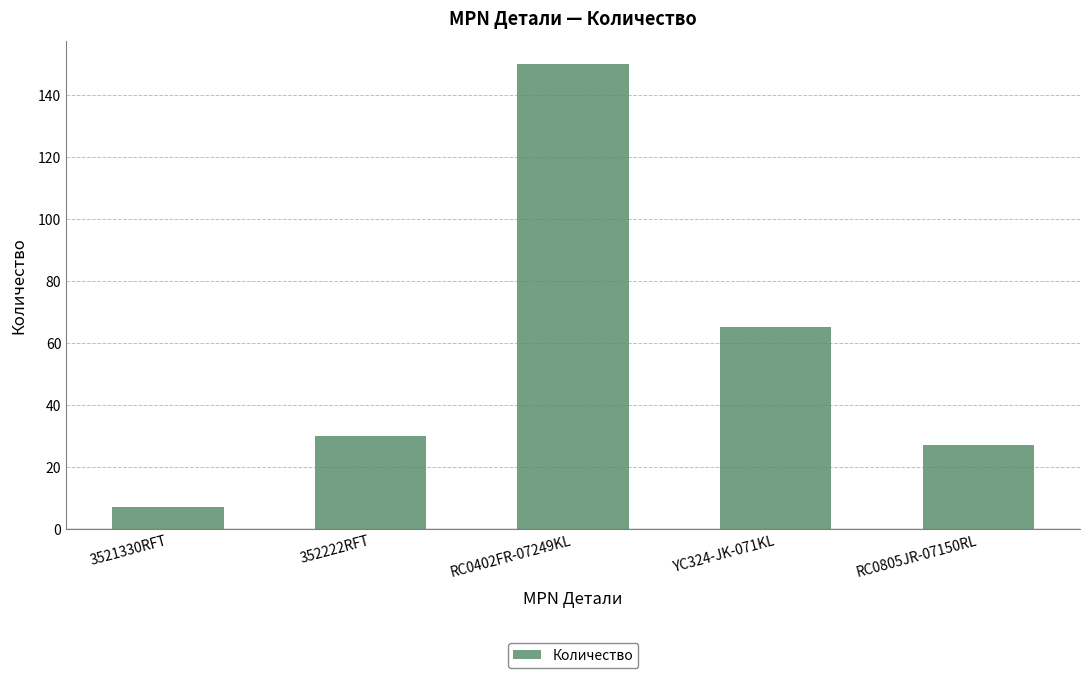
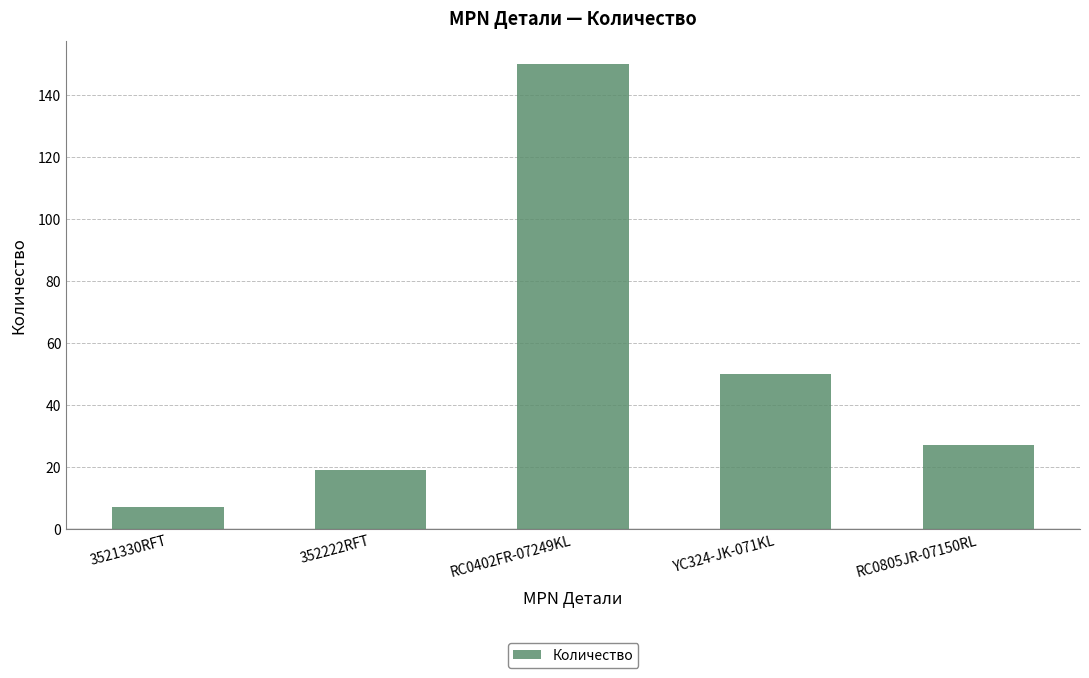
  {
    "3521330RFT": 7,
-   "352222RFT": 30,
+   "352222RFT": 19,
    "RC0402FR-07249KL": 150,
-   "YC324-JK-071KL": 65,
+   "YC324-JK-071KL": 50,
    "RC0805JR-07150RL": 27
  }
